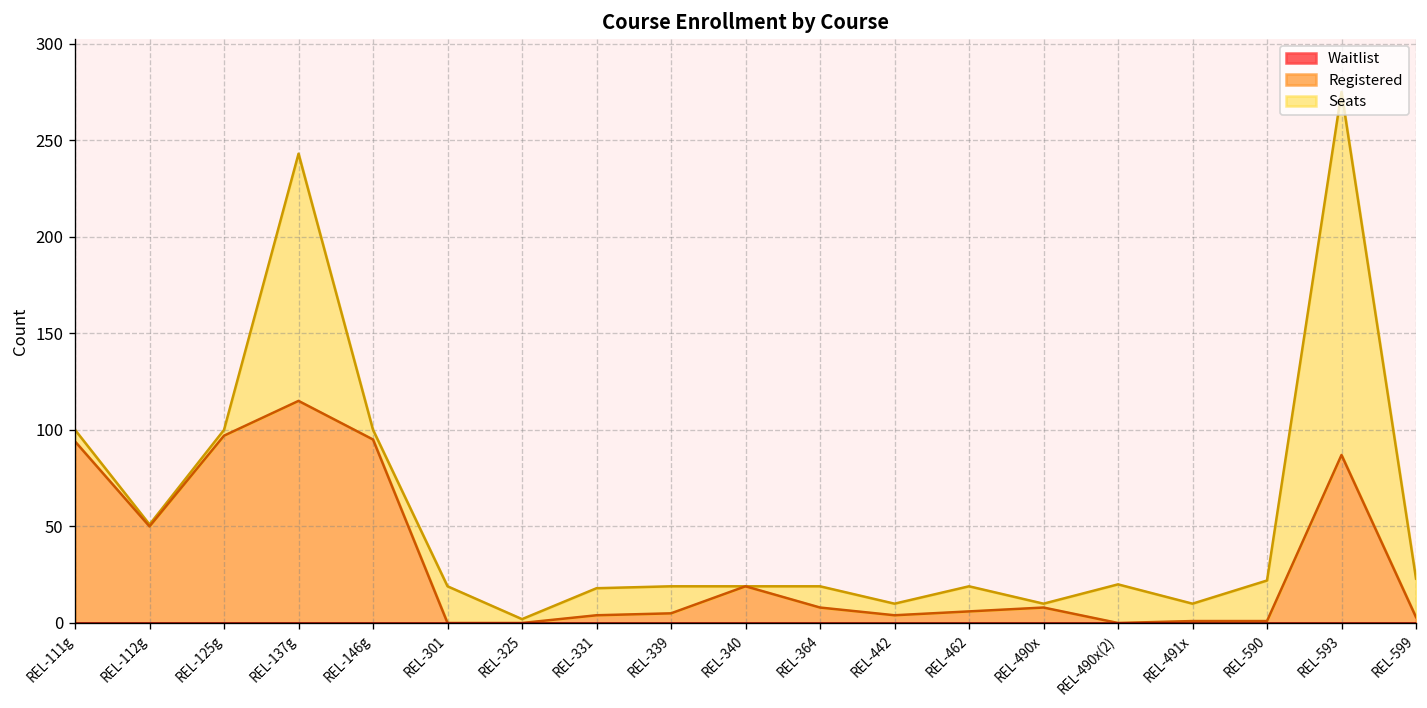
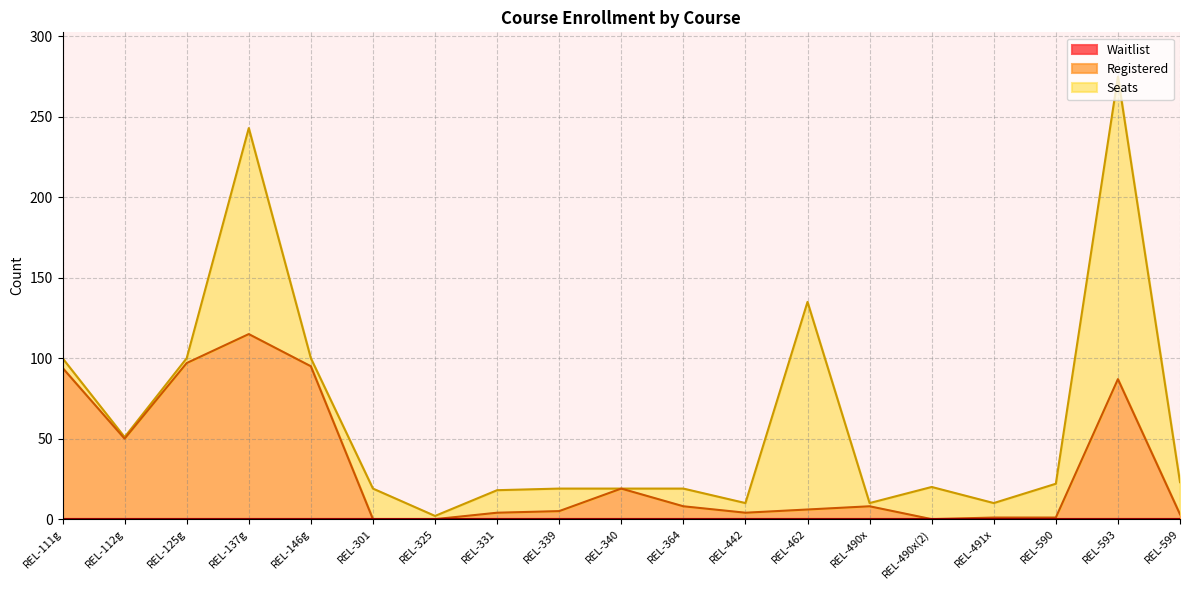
  {
    "Seats": {
      "REL-111g": 100,
      "REL-125g": 100,
      "REL-137g": 243,
      "REL-146g": 100,
      "REL-301": 19,
      "REL-325": 2,
      "REL-331": 18,
      "REL-339": 19,
      "REL-364": 19,
      "REL-442": 10,
-     "REL-462": 19,
+     "REL-462": 135,
      "REL-490x": 10,
      "REL-490x(2)": 20,
      "REL-491x": 10,
      "REL-590": 22,
      "REL-599": 23
    },
    "Registered": {
      "REL-111g": 94,
      "REL-125g": 97,
      "REL-137g": 115,
      "REL-146g": 95,
      "REL-331": 4,
      "REL-339": 5,
      "REL-364": 8,
      "REL-442": 4,
      "REL-462": 6,
      "REL-490x": 8,
      "REL-593": 87,
      "REL-599": 3
    },
    "Waitlist": {
      "REL-111g": 0,
      "REL-112g": 0,
      "REL-125g": 0,
      "REL-137g": 0,
      "REL-146g": 0,
      "REL-331": 0,
      "REL-339": 0,
      "REL-340": 0,
      "REL-364": 0,
      "REL-442": 0,
      "REL-462": 0,
      "REL-490x": 0,
      "REL-593": 0,
      "REL-599": 0
    }
  }
